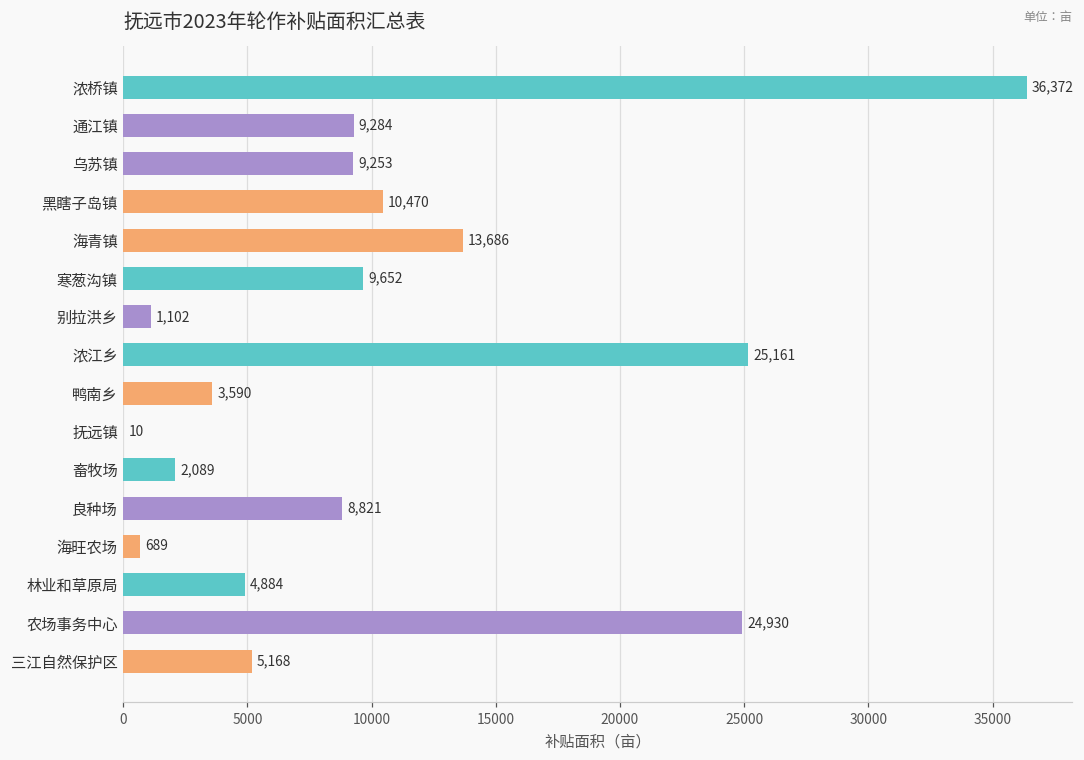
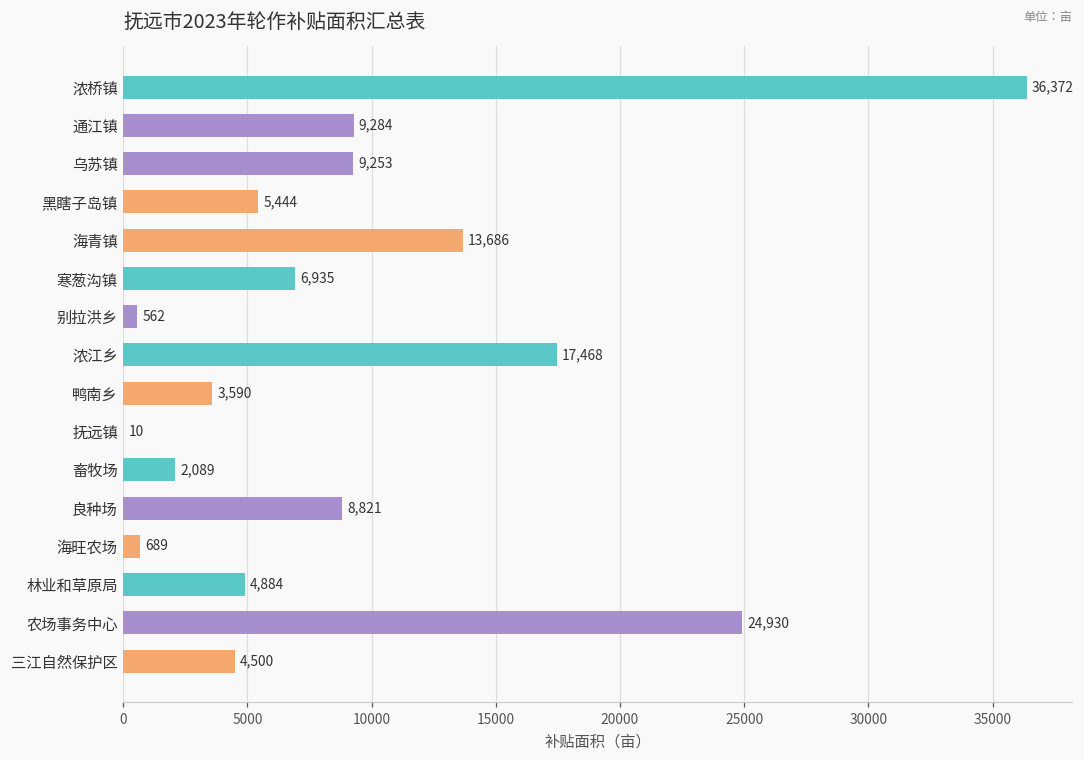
  {
    "浓桥镇": "36,372",
    "通江镇": "9,284",
    "乌苏镇": "9,253",
-   "黑瞎子岛镇": "10,470",
+   "黑瞎子岛镇": "5,444",
    "海青镇": "13,686",
-   "寒葱沟镇": "9,652",
-   "别拉洪乡": "1,102",
-   "浓江乡": "25,161",
+   "寒葱沟镇": "6,935",
+   "别拉洪乡": "562",
+   "浓江乡": "17,468",
    "鸭南乡": "3,590",
    "抚远镇": "10",
    "畜牧场": "2,089",
    "良种场": "8,821",
    "海旺农场": "689",
    "林业和草原局": "4,884",
    "农场事务中心": "24,930",
-   "三江自然保护区": "5,168"
+   "三江自然保护区": "4,500"
  }
